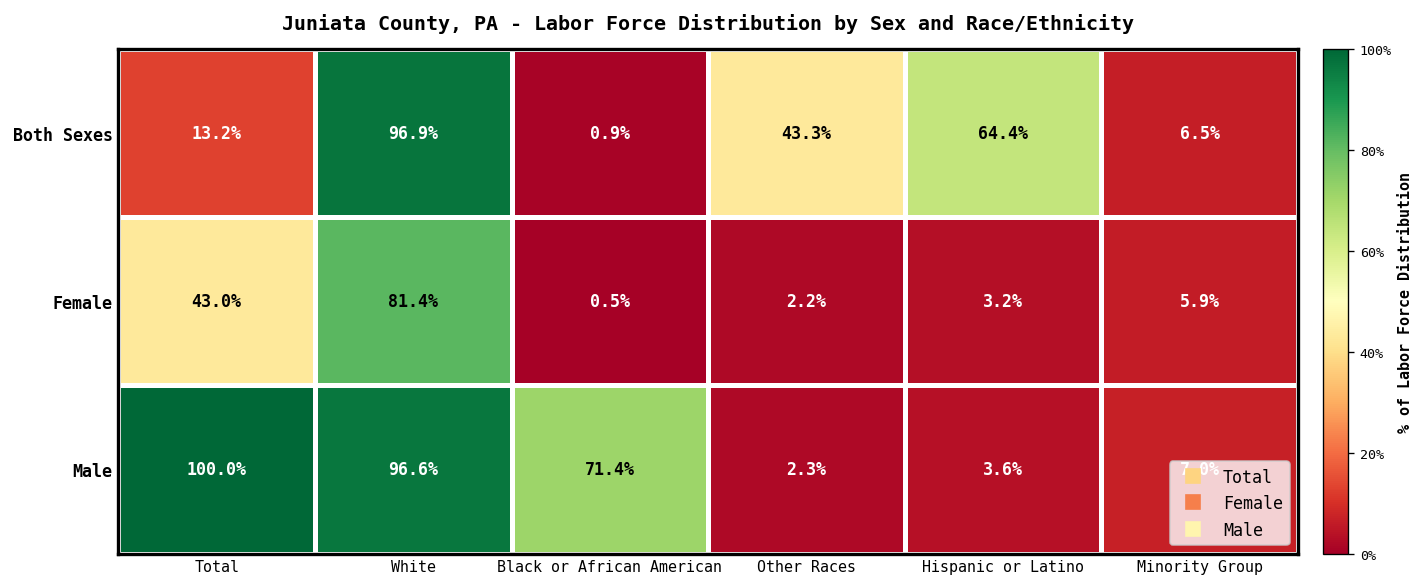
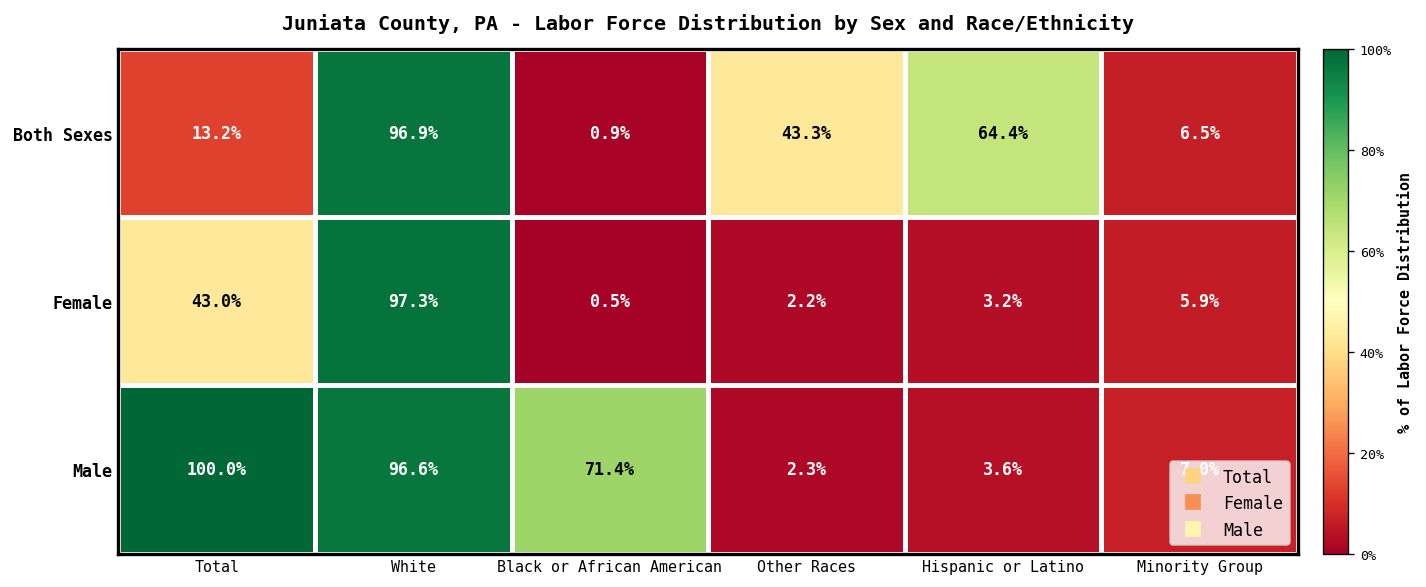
  {
    "Both Sexes": {
      "Total": "13.2%",
      "White": "96.9%",
      "Black or African American": "0.9%",
      "Other Races": "43.3%",
      "Hispanic or Latino": "64.4%",
      "Minority Group": "6.5%"
    },
    "Female": {
      "Total": "43.0%",
-     "White": "81.4%",
+     "White": "97.3%",
      "Black or African American": "0.5%",
      "Other Races": "2.2%",
      "Hispanic or Latino": "3.2%",
      "Minority Group": "5.9%"
    },
    "Male": {
      "Total": "100.0%",
      "White": "96.6%",
      "Black or African American": "71.4%",
      "Other Races": "2.3%",
      "Hispanic or Latino": "3.6%"
    }
  }
